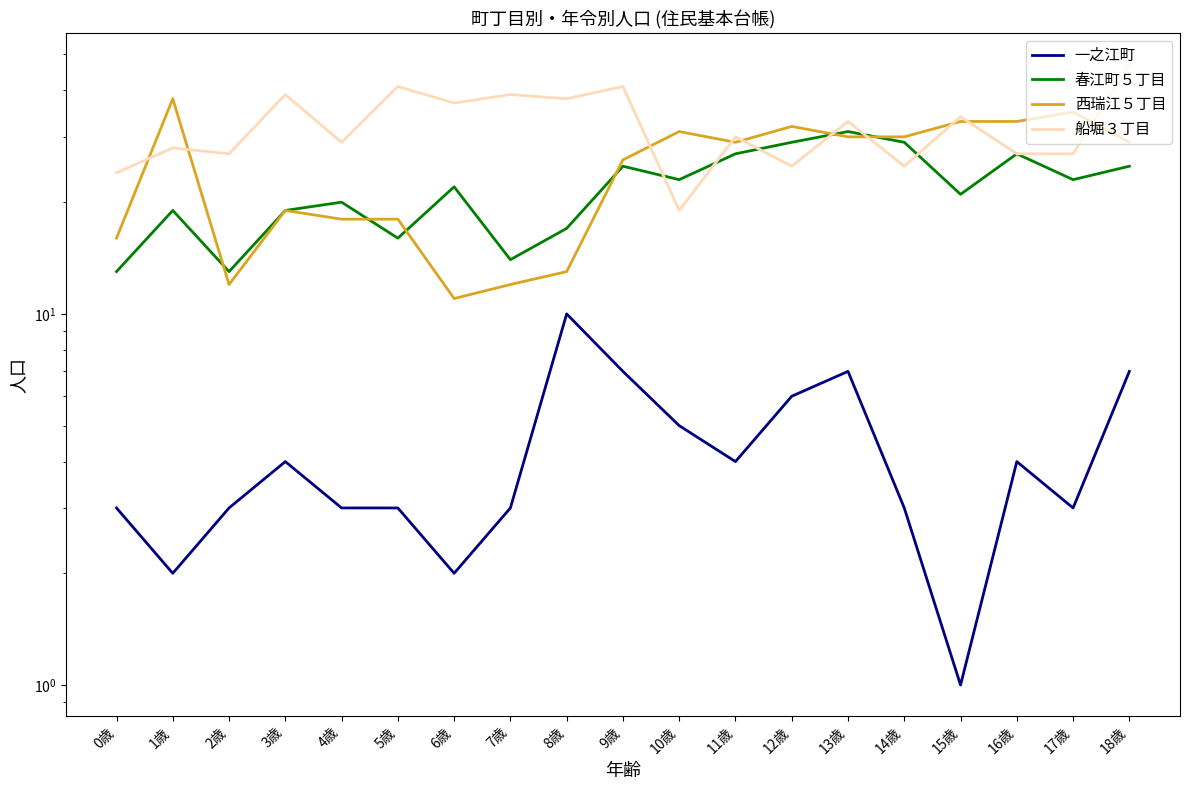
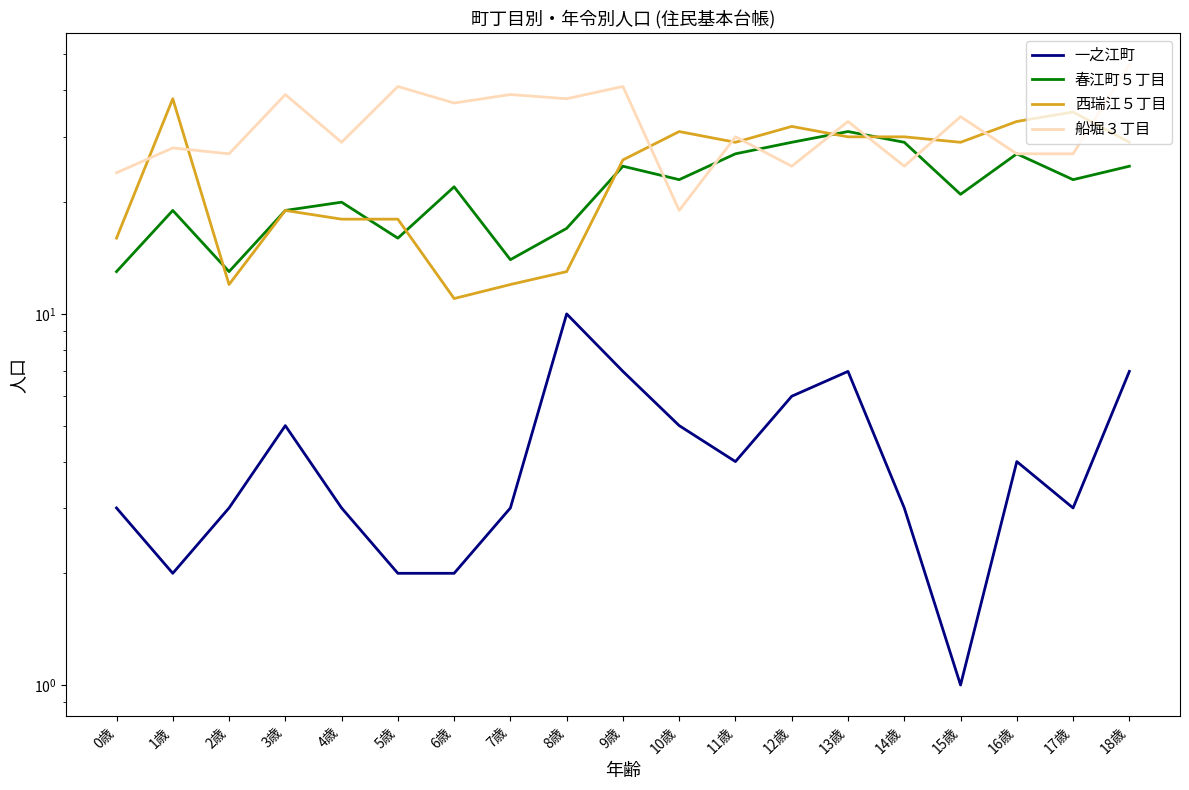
  {
    "一之江町": {
      "0歳": 3,
      "1歳": 2,
      "2歳": 3,
-     "3歳": 4,
+     "3歳": 5,
      "4歳": 3,
-     "5歳": 3,
+     "5歳": 2,
      "6歳": 2,
      "7歳": 3,
      "8歳": 10,
      "9歳": 7,
      "10歳": 5,
      "11歳": 4,
      "12歳": 6,
      "13歳": 7,
      "14歳": 3,
      "15歳": 1,
      "16歳": 4,
      "17歳": 3,
      "18歳": 7
    },
    "春江町５丁目": {
      "0歳": 13,
      "1歳": 19,
      "2歳": 13,
      "4歳": 20,
      "5歳": 16,
      "6歳": 22,
      "7歳": 14,
      "8歳": 17,
      "9歳": 25,
      "10歳": 23,
      "11歳": 27,
      "12歳": 29,
      "13歳": 31,
      "14歳": 29,
      "15歳": 21,
      "17歳": 23,
      "18歳": 25
    },
    "西瑞江５丁目": {
      "0歳": 16,
      "1歳": 38,
      "2歳": 12,
      "4歳": 18,
      "5歳": 18,
      "6歳": 11,
      "7歳": 12,
      "8歳": 13,
      "9歳": 26,
      "10歳": 31,
      "11歳": 29,
      "12歳": 32,
      "13歳": 30,
      "14歳": 30,
-     "15歳": 33,
+     "15歳": 29,
      "16歳": 33
    },
    "船堀３丁目": {
      "0歳": 24,
      "1歳": 28,
      "2歳": 27,
      "3歳": 39,
      "4歳": 29,
      "5歳": 41,
      "6歳": 37,
      "7歳": 39,
      "8歳": 38,
      "9歳": 41,
      "10歳": 19,
      "11歳": 30,
      "12歳": 25,
      "13歳": 33,
      "14歳": 25,
      "15歳": 34,
      "17歳": 27
    }
  }
